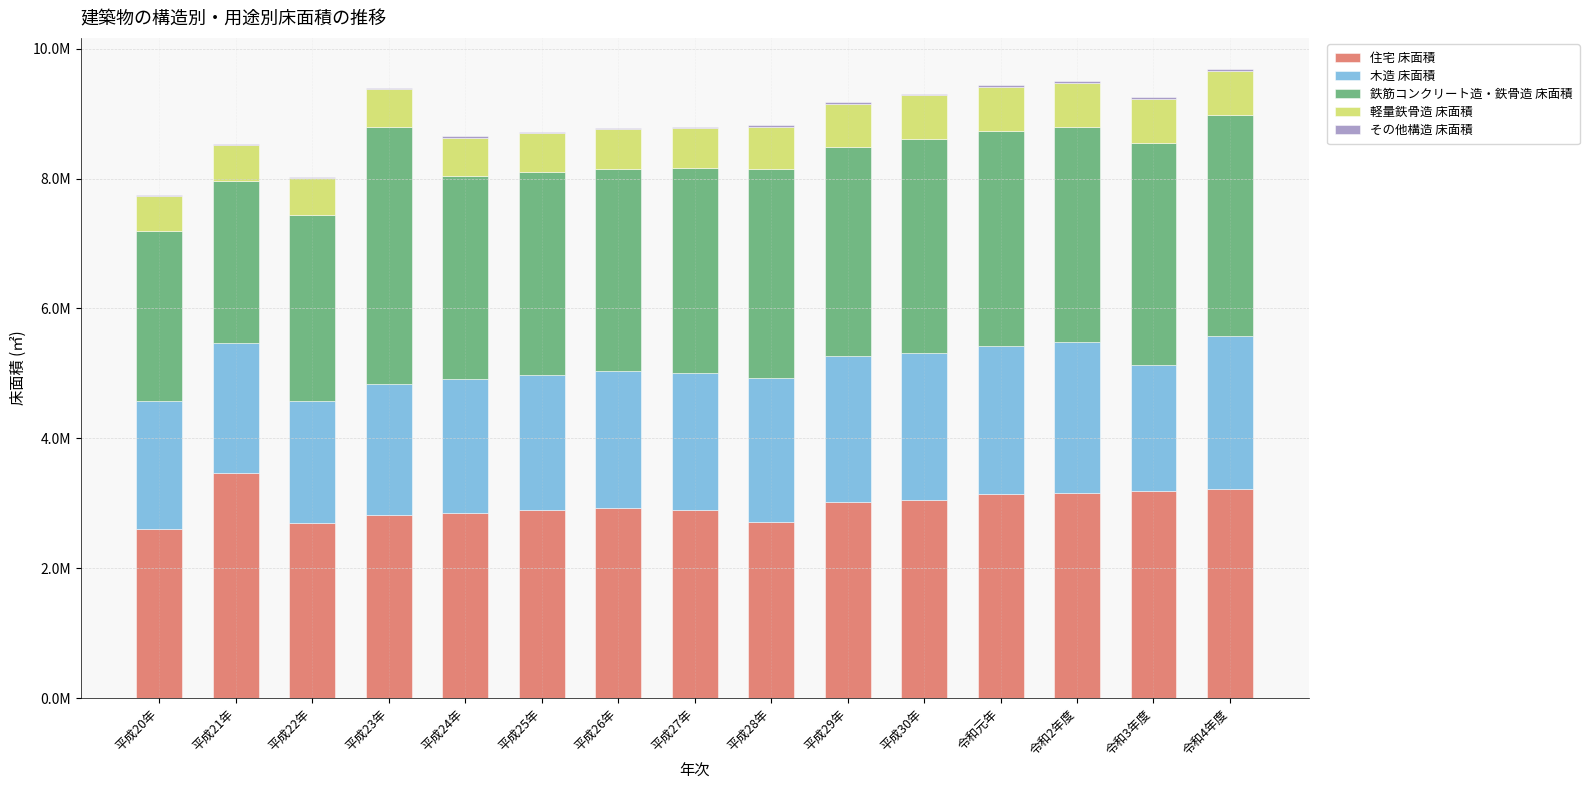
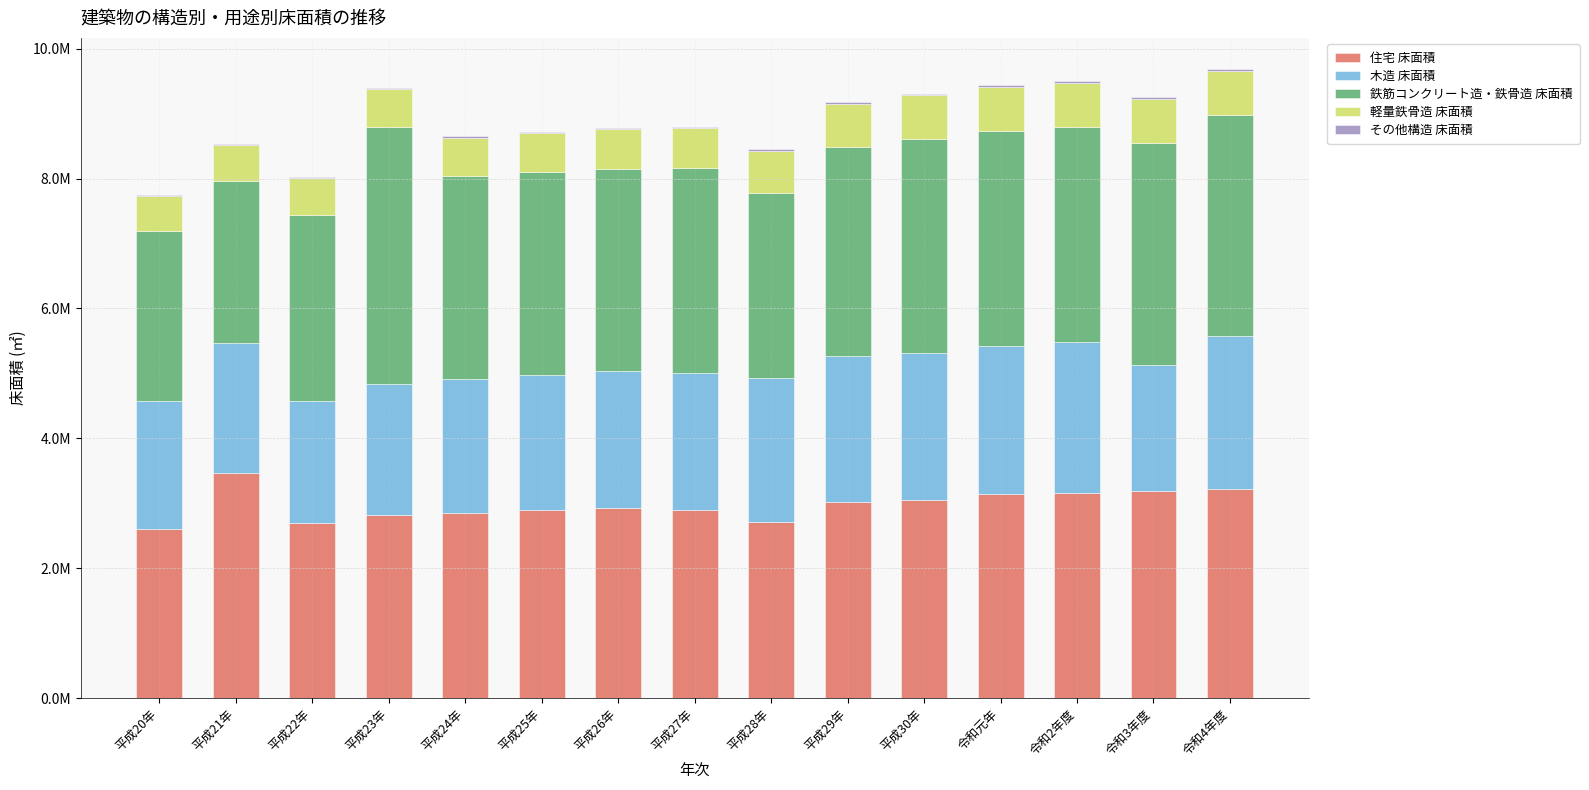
  {
    "住宅 床面積": {
      "平成20年": 2600000,
      "平成21年": 3500000,
      "平成22年": 2700000,
      "平成23年": 2800000,
      "平成24年": 2900000,
      "平成25年": 2900000,
      "平成26年": 2900000,
      "平成27年": 2900000,
      "平成28年": 2700000,
      "平成29年": 3000000,
      "平成30年": 3000000,
      "令和元年": 3100000,
      "令和2年度": 3200000,
      "令和3年度": 3200000,
      "令和4年度": 3200000
    },
    "木造 床面積": {
      "平成20年": 2000000,
      "平成21年": 2000000,
      "平成22年": 1900000,
      "平成23年": 2000000,
      "平成24年": 2100000,
      "平成25年": 2100000,
      "平成26年": 2100000,
      "平成27年": 2100000,
      "平成28年": 2200000,
      "平成29年": 2200000,
      "平成30年": 2300000,
      "令和元年": 2300000,
      "令和2年度": 2300000,
      "令和3年度": 1900000,
      "令和4年度": 2300000
    },
    "鉄筋コンクリート造・鉄骨造 床面積": {
      "平成20年": 2600000,
      "平成21年": 2500000,
      "平成22年": 2900000,
      "平成23年": 3900000,
      "平成24年": 3100000,
      "平成25年": 3100000,
      "平成26年": 3100000,
      "平成27年": 3200000,
-     "平成28年": 3200000,
+     "平成28年": 2800000,
      "平成29年": 3200000,
      "平成30年": 3300000,
      "令和元年": 3300000,
      "令和2年度": 3300000,
      "令和3年度": 3400000,
      "令和4年度": 3400000
    },
    "軽量鉄骨造 床面積": {
      "平成20年": 500000,
      "平成21年": 600000,
      "平成22年": 600000,
      "平成23年": 600000,
      "平成24年": 600000,
      "平成25年": 600000,
      "平成26年": 600000,
      "平成27年": 600000,
      "平成28年": 700000,
      "平成29年": 700000,
      "平成30年": 700000,
      "令和元年": 700000,
      "令和2年度": 700000,
      "令和3年度": 700000,
      "令和4年度": 700000
    }
  }
